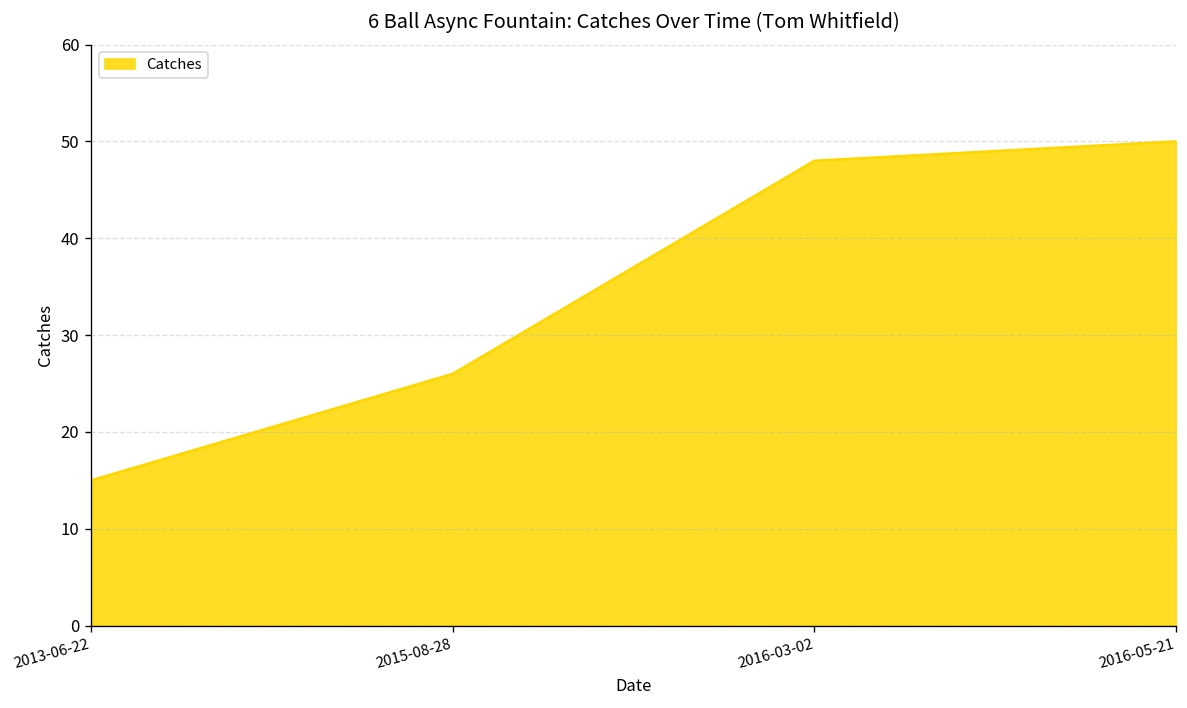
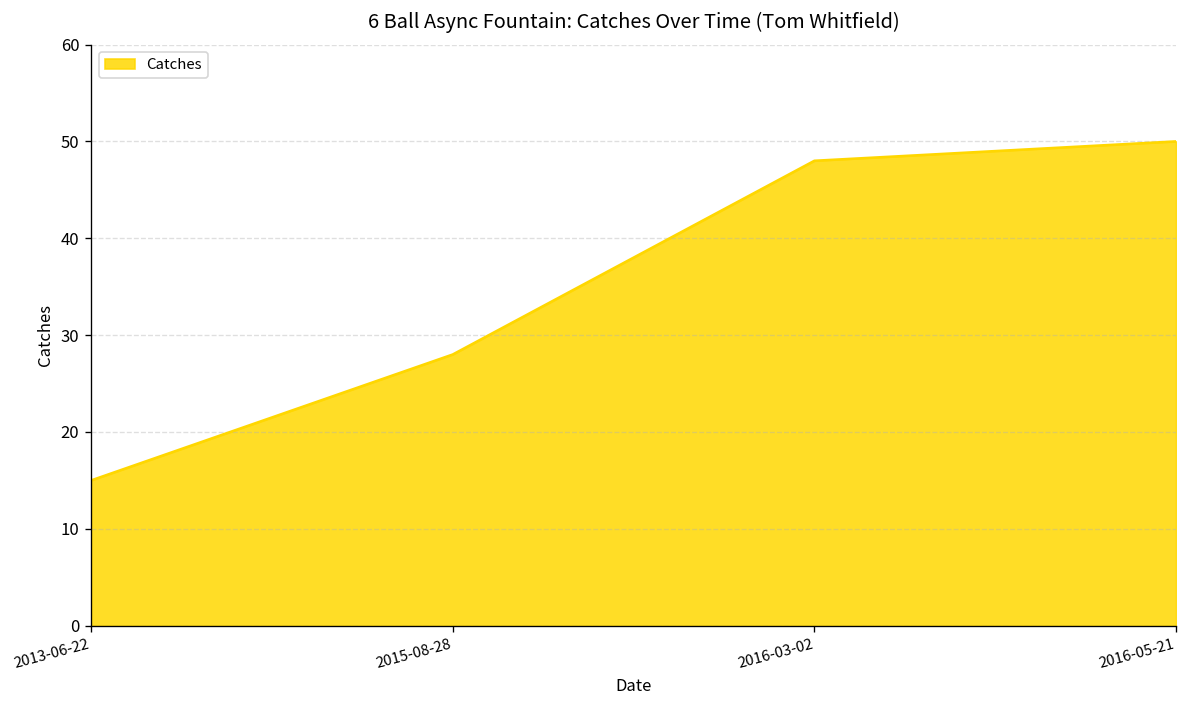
  {
    "2013-06-22": 15,
-   "2015-08-28": 26,
+   "2015-08-28": 28,
    "2016-03-02": 48,
    "2016-05-21": 50
  }
